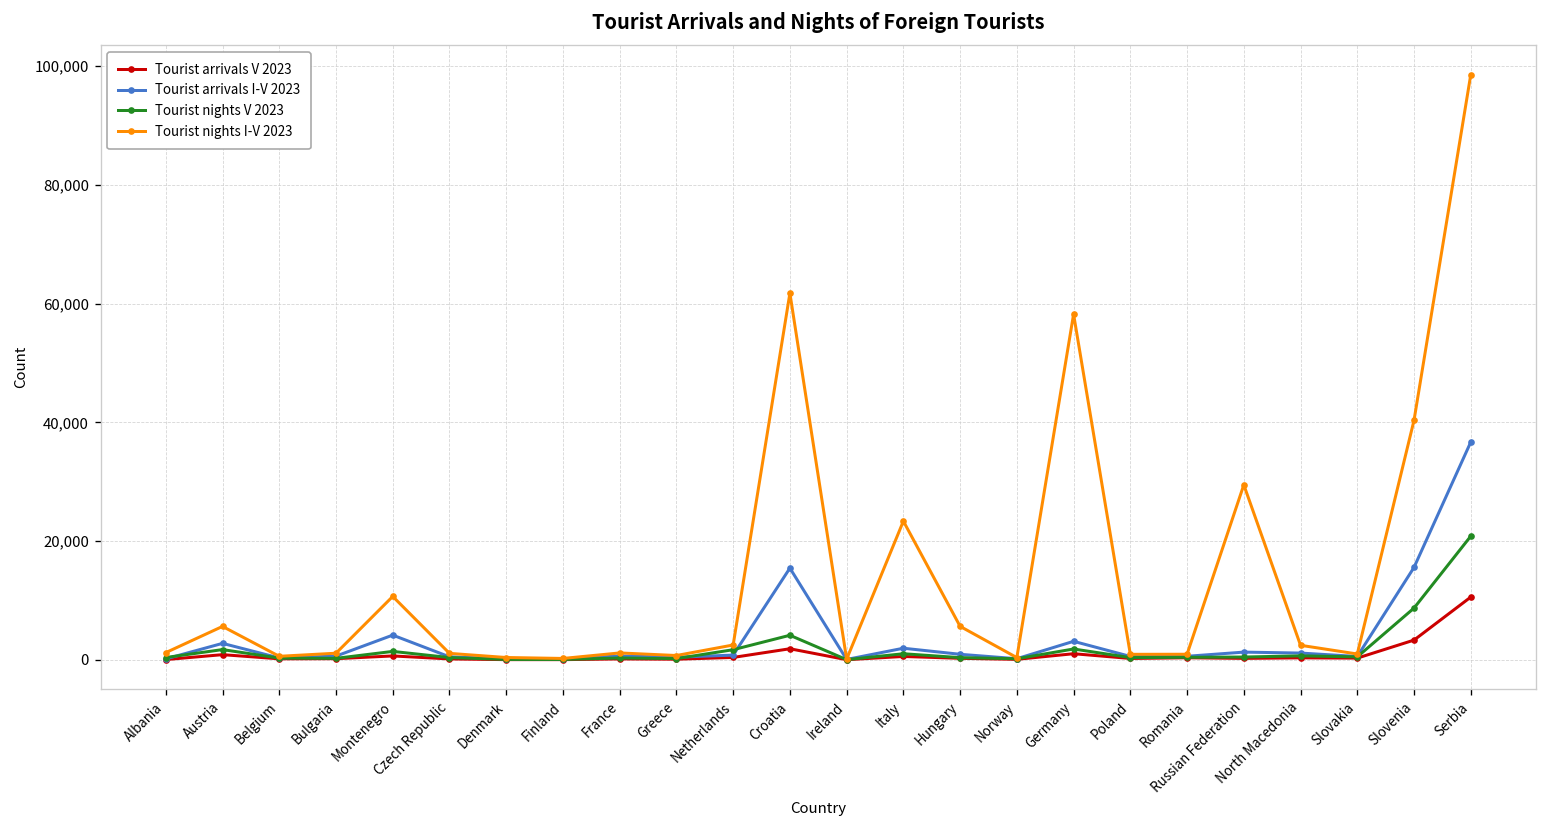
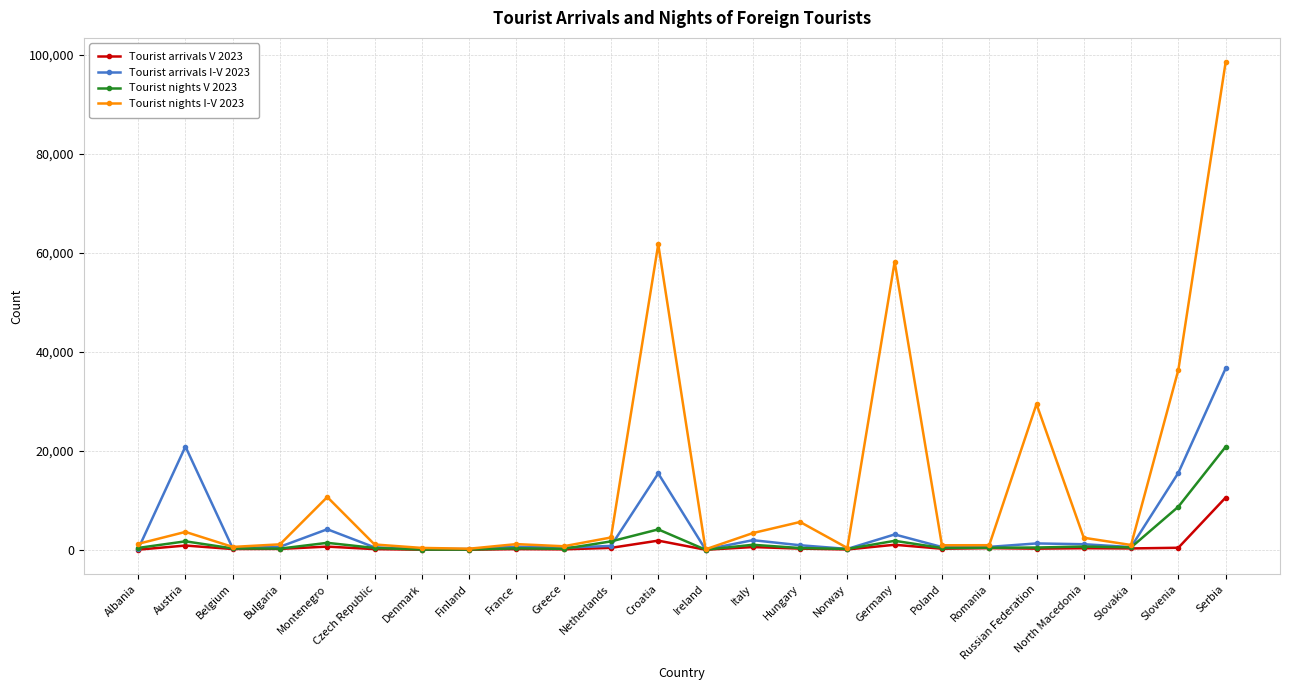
  {
    "Tourist arrivals V 2023": {
      "Austria": "1,000",
      "Montenegro": "1,000",
      "Croatia": "2,000",
      "Germany": "1,000",
-     "Slovenia": "3,000",
+     "Slovenia": "0",
      "Serbia": "11,000"
    },
    "Tourist arrivals I-V 2023": {
-     "Austria": "3,000",
+     "Austria": "21,000",
      "Montenegro": "4,000",
      "Croatia": "15,000",
      "Italy": "2,000",
      "Hungary": "1,000",
      "Germany": "3,000",
      "Russian Federation": "1,000",
      "Slovenia": "16,000",
      "Serbia": "37,000"
    },
    "Tourist nights V 2023": {
      "Austria": "2,000",
      "Montenegro": "1,000",
      "Netherlands": "2,000",
      "Croatia": "4,000",
      "Germany": "2,000",
      "Slovenia": "9,000",
      "Serbia": "21,000"
    },
    "Tourist nights I-V 2023": {
      "Albania": "1,000",
-     "Austria": "6,000",
+     "Austria": "4,000",
      "Montenegro": "11,000",
      "Czech Republic": "1,000",
      "France": "1,000",
      "Netherlands": "2,000",
      "Croatia": "62,000",
-     "Italy": "23,000",
+     "Italy": "3,000",
      "Hungary": "6,000",
      "Germany": "58,000",
      "Russian Federation": "29,000",
      "North Macedonia": "2,000",
-     "Slovenia": "40,000",
+     "Slovenia": "36,000",
      "Serbia": "99,000"
    }
  }
